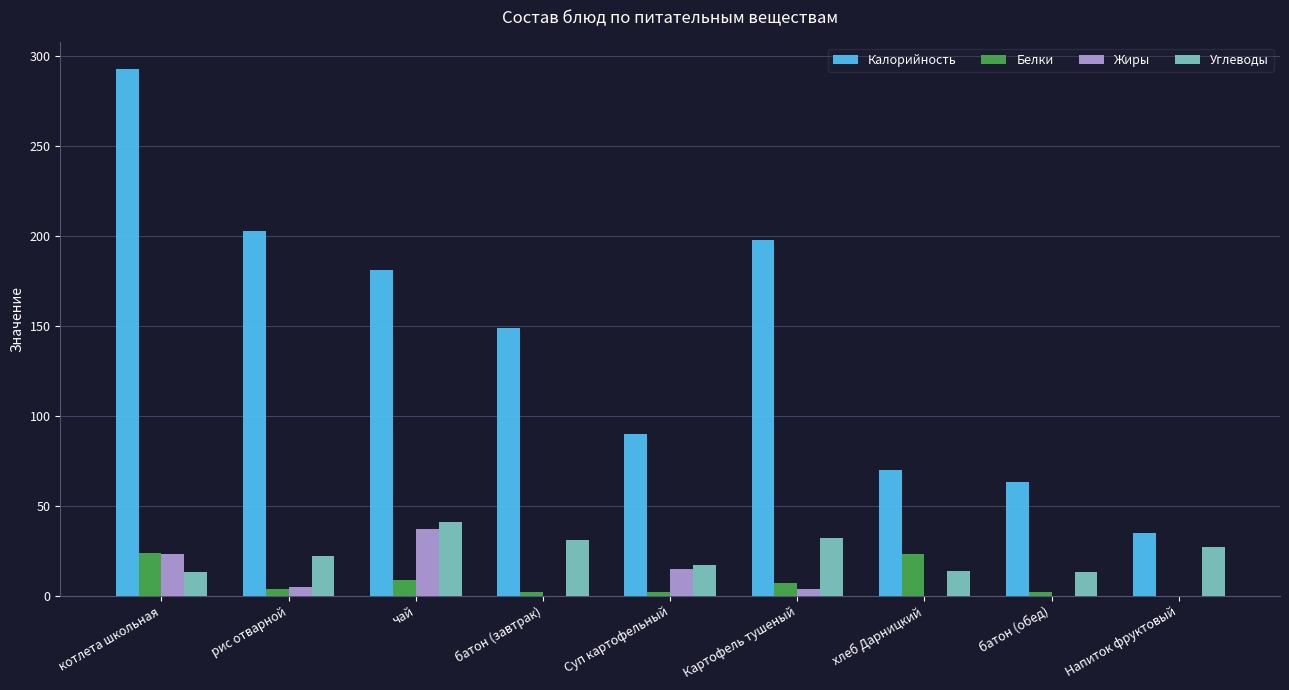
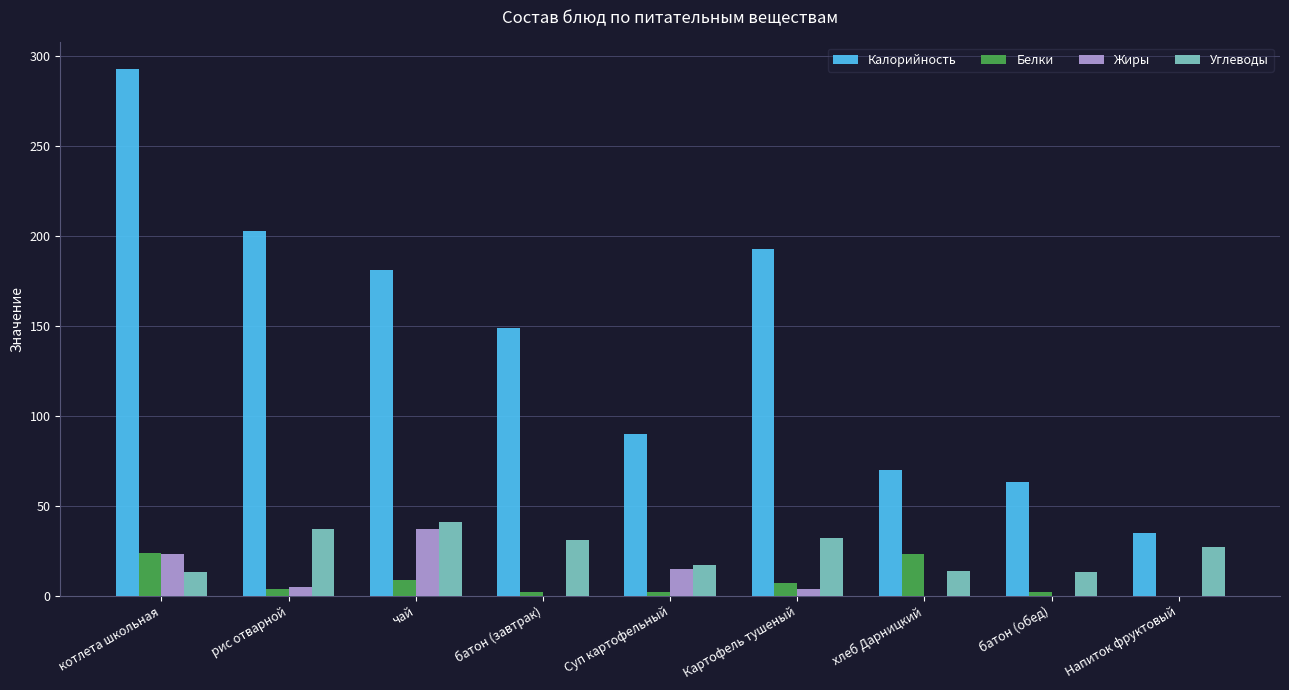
  {
    "Калорийность": {
      "котлета школьная": 293,
      "рис отварной": 203,
      "чай": 181,
      "батон (завтрак)": 149,
      "Суп картофельный": 90,
-     "Картофель тушеный": 198,
+     "Картофель тушеный": 193,
      "хлеб Дарницкий": 70,
      "батон (обед)": 63,
      "Напиток фруктовый": 35
    },
    "Белки": {
      "котлета школьная": 24,
      "рис отварной": 4,
      "чай": 9,
      "батон (завтрак)": 2,
      "Суп картофельный": 2,
      "Картофель тушеный": 7,
      "хлеб Дарницкий": 23,
      "батон (обед)": 2,
      "Напиток фруктовый": 0
    },
    "Жиры": {
      "котлета школьная": 23,
      "рис отварной": 5,
      "чай": 37,
      "батон (завтрак)": 0,
      "Суп картофельный": 15,
      "Картофель тушеный": 4,
      "хлеб Дарницкий": 0,
      "батон (обед)": 0,
      "Напиток фруктовый": 0
    },
    "Углеводы": {
      "котлета школьная": 13,
-     "рис отварной": 22,
+     "рис отварной": 37,
      "чай": 41,
      "батон (завтрак)": 31,
      "Суп картофельный": 17,
      "Картофель тушеный": 32,
      "хлеб Дарницкий": 14,
      "батон (обед)": 13,
      "Напиток фруктовый": 27
    }
  }
